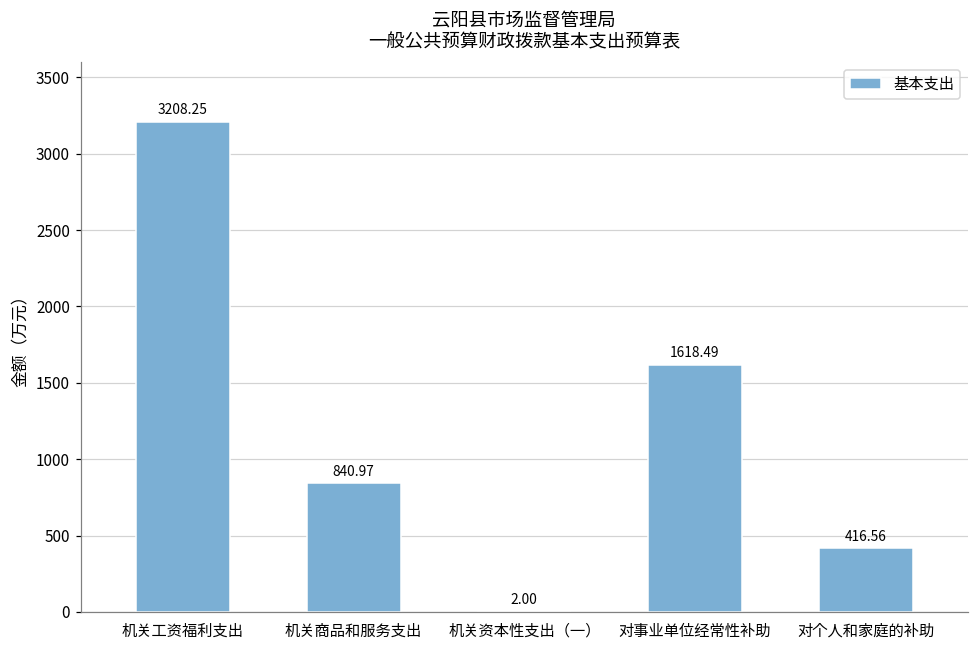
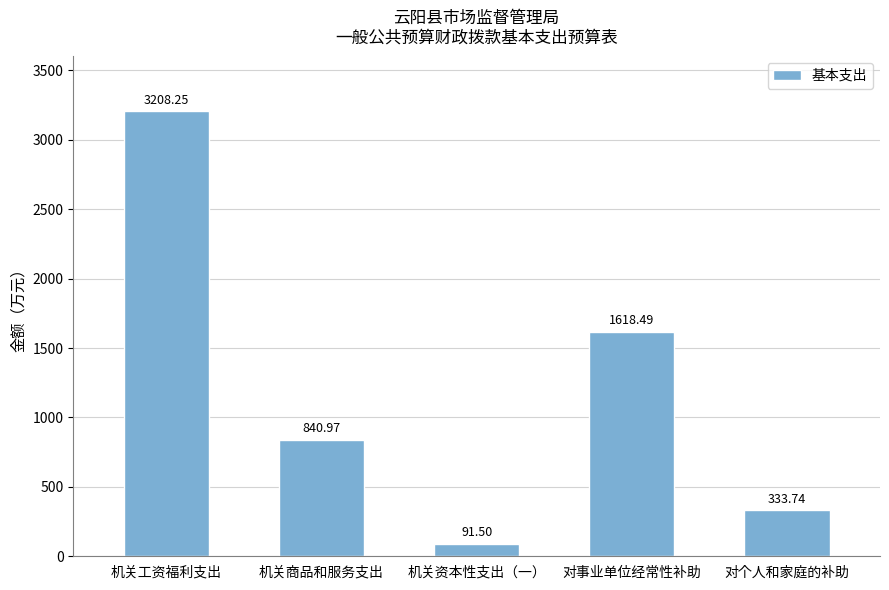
  {
    "机关工资福利支出": 3208.25,
    "机关商品和服务支出": 840.97,
-   "机关资本性支出（一）": 2.00,
+   "机关资本性支出（一）": 91.50,
    "对事业单位经常性补助": 1618.49,
-   "对个人和家庭的补助": 416.56
+   "对个人和家庭的补助": 333.74
  }
